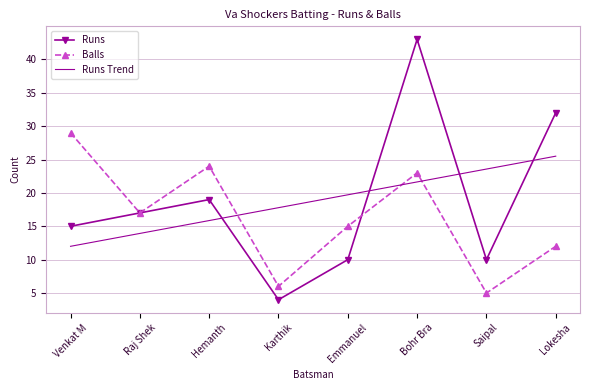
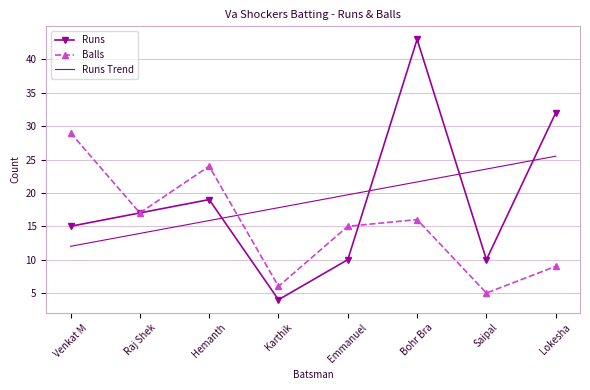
  {
    "Balls": {
      "Venkat M": 29,
      "Hemanth": 24,
      "Karthik": 6,
      "Emmanuel": 15,
-     "Bohr Bra": 23,
+     "Bohr Bra": 16,
      "Saipal": 5,
-     "Lokesha": 12
+     "Lokesha": 9
    }
  }
